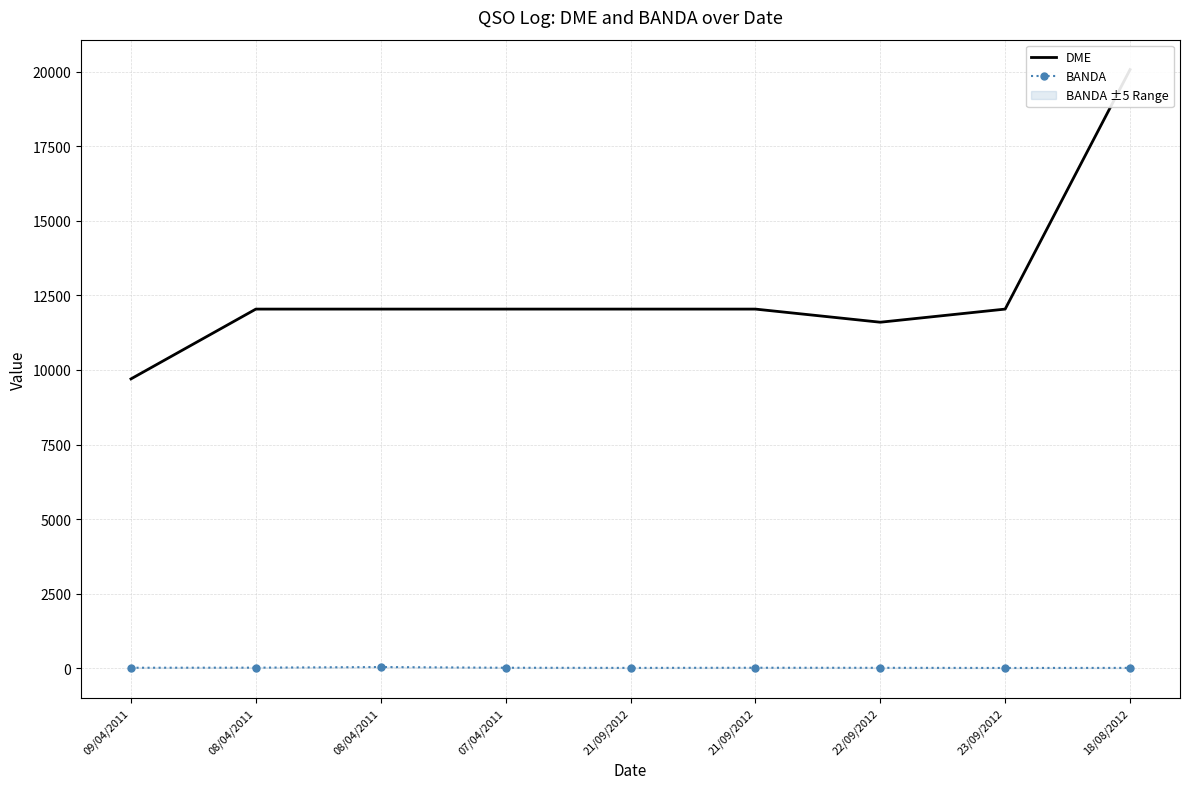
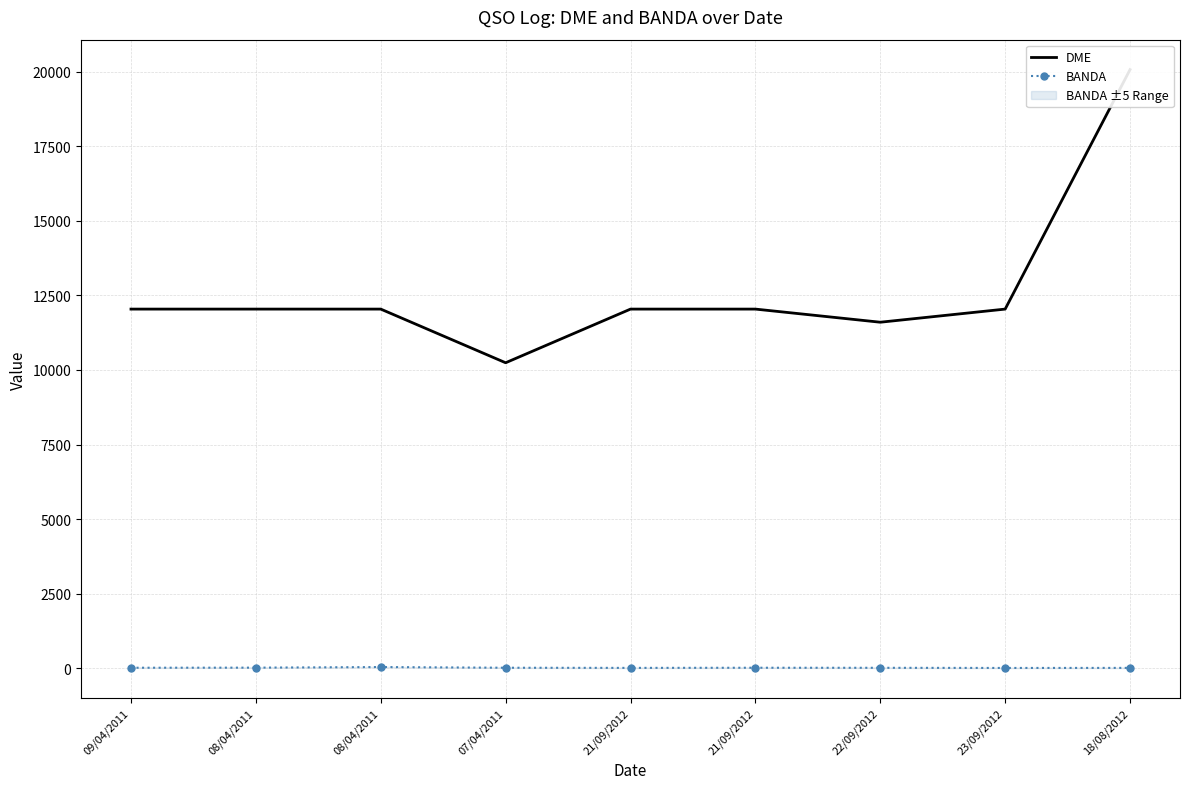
  {
    "DME": {
-     "09/04/2011": 9700,
-     "07/04/2011": 12000,
+     "09/04/2011": 12000,
+     "07/04/2011": 10200,
      "22/09/2012": 11600,
      "23/09/2012": 12000
    }
  }
